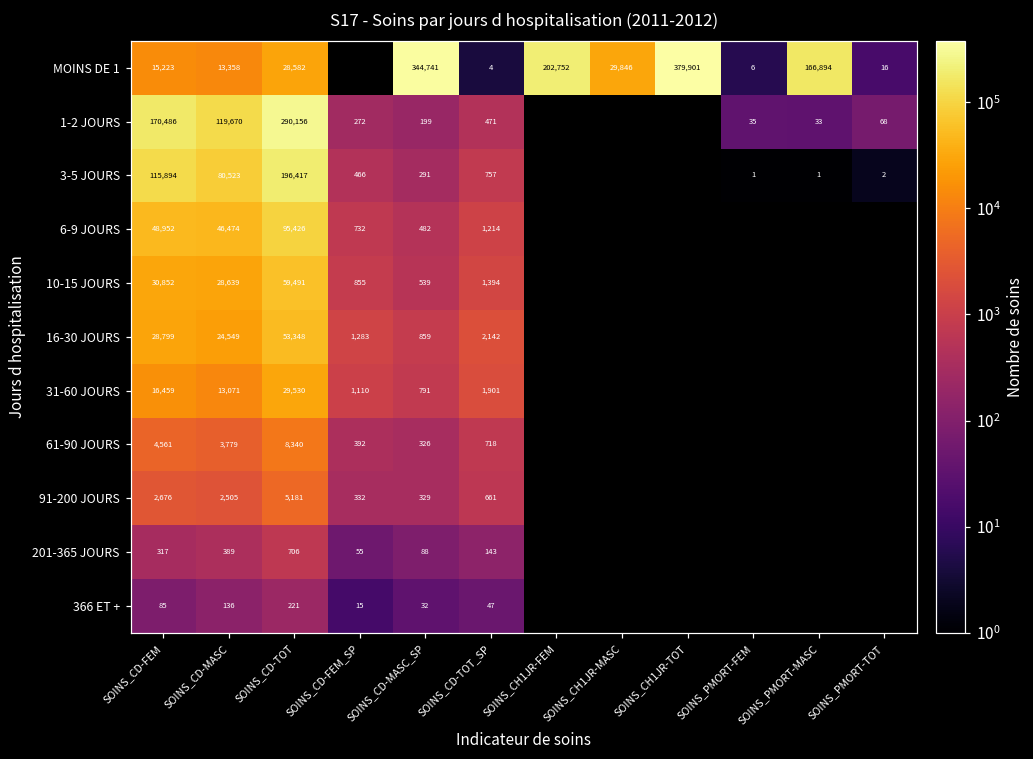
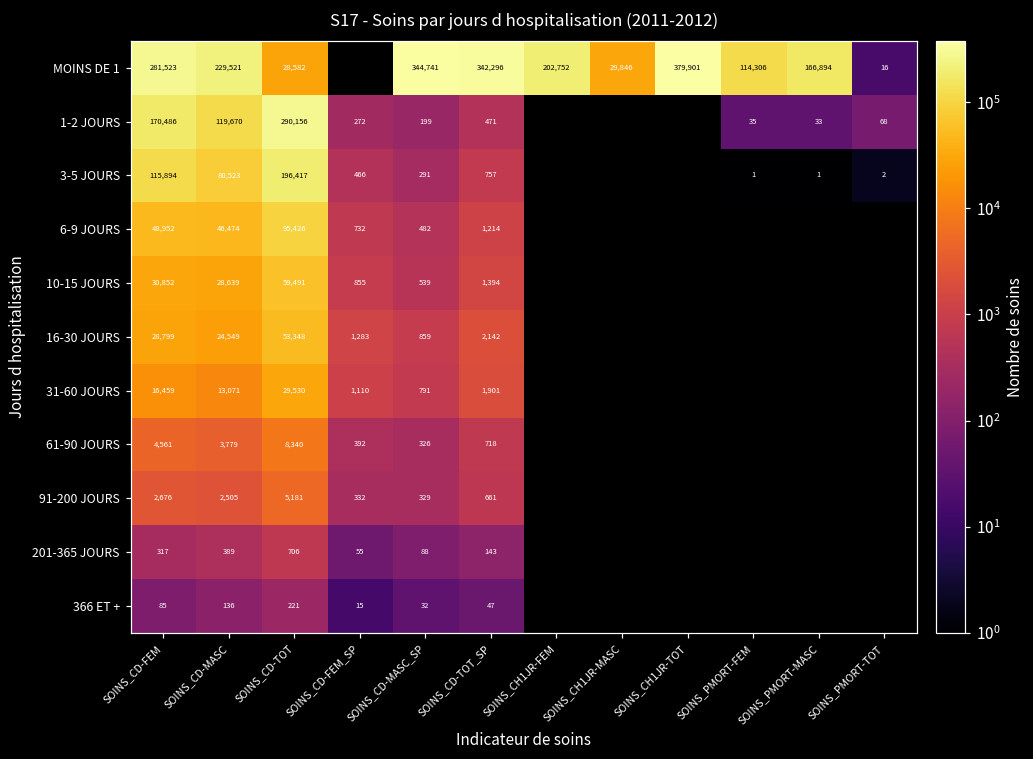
  {
    "MOINS DE 1": {
-     "SOINS_CD-FEM": "15,223",
-     "SOINS_CD-MASC": "13,358",
+     "SOINS_CD-FEM": "281,523",
+     "SOINS_CD-MASC": "229,521",
      "SOINS_CD-TOT": "28,582",
      "SOINS_CD-MASC_SP": "344,741",
-     "SOINS_CD-TOT_SP": "4",
+     "SOINS_CD-TOT_SP": "342,296",
      "SOINS_CH1JR-FEM": "202,752",
      "SOINS_CH1JR-MASC": "29,846",
      "SOINS_CH1JR-TOT": "379,901",
-     "SOINS_PMORT-FEM": "6",
+     "SOINS_PMORT-FEM": "114,306",
      "SOINS_PMORT-MASC": "166,894",
      "SOINS_PMORT-TOT": "16"
    },
    "1-2 JOURS": {
      "SOINS_CD-FEM": "170,486",
      "SOINS_CD-MASC": "119,670",
      "SOINS_CD-TOT": "290,156",
      "SOINS_CD-FEM_SP": "272",
      "SOINS_CD-MASC_SP": "199",
      "SOINS_CD-TOT_SP": "471",
      "SOINS_PMORT-FEM": "35",
      "SOINS_PMORT-MASC": "33",
      "SOINS_PMORT-TOT": "68"
    },
    "3-5 JOURS": {
      "SOINS_CD-FEM": "115,894",
      "SOINS_CD-MASC": "80,523",
      "SOINS_CD-TOT": "196,417",
      "SOINS_CD-FEM_SP": "466",
      "SOINS_CD-MASC_SP": "291",
      "SOINS_CD-TOT_SP": "757",
      "SOINS_PMORT-FEM": "1",
      "SOINS_PMORT-MASC": "1",
      "SOINS_PMORT-TOT": "2"
    },
    "6-9 JOURS": {
      "SOINS_CD-FEM": "48,952",
      "SOINS_CD-MASC": "46,474",
      "SOINS_CD-TOT": "95,426",
      "SOINS_CD-FEM_SP": "732",
      "SOINS_CD-MASC_SP": "482",
      "SOINS_CD-TOT_SP": "1,214"
    },
    "10-15 JOURS": {
      "SOINS_CD-FEM": "30,852",
      "SOINS_CD-MASC": "28,639",
      "SOINS_CD-TOT": "59,491",
      "SOINS_CD-FEM_SP": "855",
      "SOINS_CD-MASC_SP": "539",
      "SOINS_CD-TOT_SP": "1,394"
    },
    "16-30 JOURS": {
      "SOINS_CD-FEM": "28,799",
      "SOINS_CD-MASC": "24,549",
      "SOINS_CD-TOT": "53,348",
      "SOINS_CD-FEM_SP": "1,283",
      "SOINS_CD-MASC_SP": "859",
      "SOINS_CD-TOT_SP": "2,142"
    },
    "31-60 JOURS": {
      "SOINS_CD-FEM": "16,459",
      "SOINS_CD-MASC": "13,071",
      "SOINS_CD-TOT": "29,530",
      "SOINS_CD-FEM_SP": "1,110",
      "SOINS_CD-MASC_SP": "791",
      "SOINS_CD-TOT_SP": "1,901"
    },
    "61-90 JOURS": {
      "SOINS_CD-FEM": "4,561",
      "SOINS_CD-MASC": "3,779",
      "SOINS_CD-TOT": "8,340",
      "SOINS_CD-FEM_SP": "392",
      "SOINS_CD-MASC_SP": "326",
      "SOINS_CD-TOT_SP": "718"
    },
    "91-200 JOURS": {
      "SOINS_CD-FEM": "2,676",
      "SOINS_CD-MASC": "2,505",
      "SOINS_CD-TOT": "5,181",
      "SOINS_CD-FEM_SP": "332",
      "SOINS_CD-MASC_SP": "329",
      "SOINS_CD-TOT_SP": "661"
    },
    "201-365 JOURS": {
      "SOINS_CD-FEM": "317",
      "SOINS_CD-MASC": "389",
      "SOINS_CD-TOT": "706",
      "SOINS_CD-FEM_SP": "55",
      "SOINS_CD-MASC_SP": "88",
      "SOINS_CD-TOT_SP": "143"
    },
    "366 ET +": {
      "SOINS_CD-FEM": "85",
      "SOINS_CD-MASC": "136",
      "SOINS_CD-TOT": "221",
      "SOINS_CD-FEM_SP": "15",
      "SOINS_CD-MASC_SP": "32",
      "SOINS_CD-TOT_SP": "47"
    }
  }
